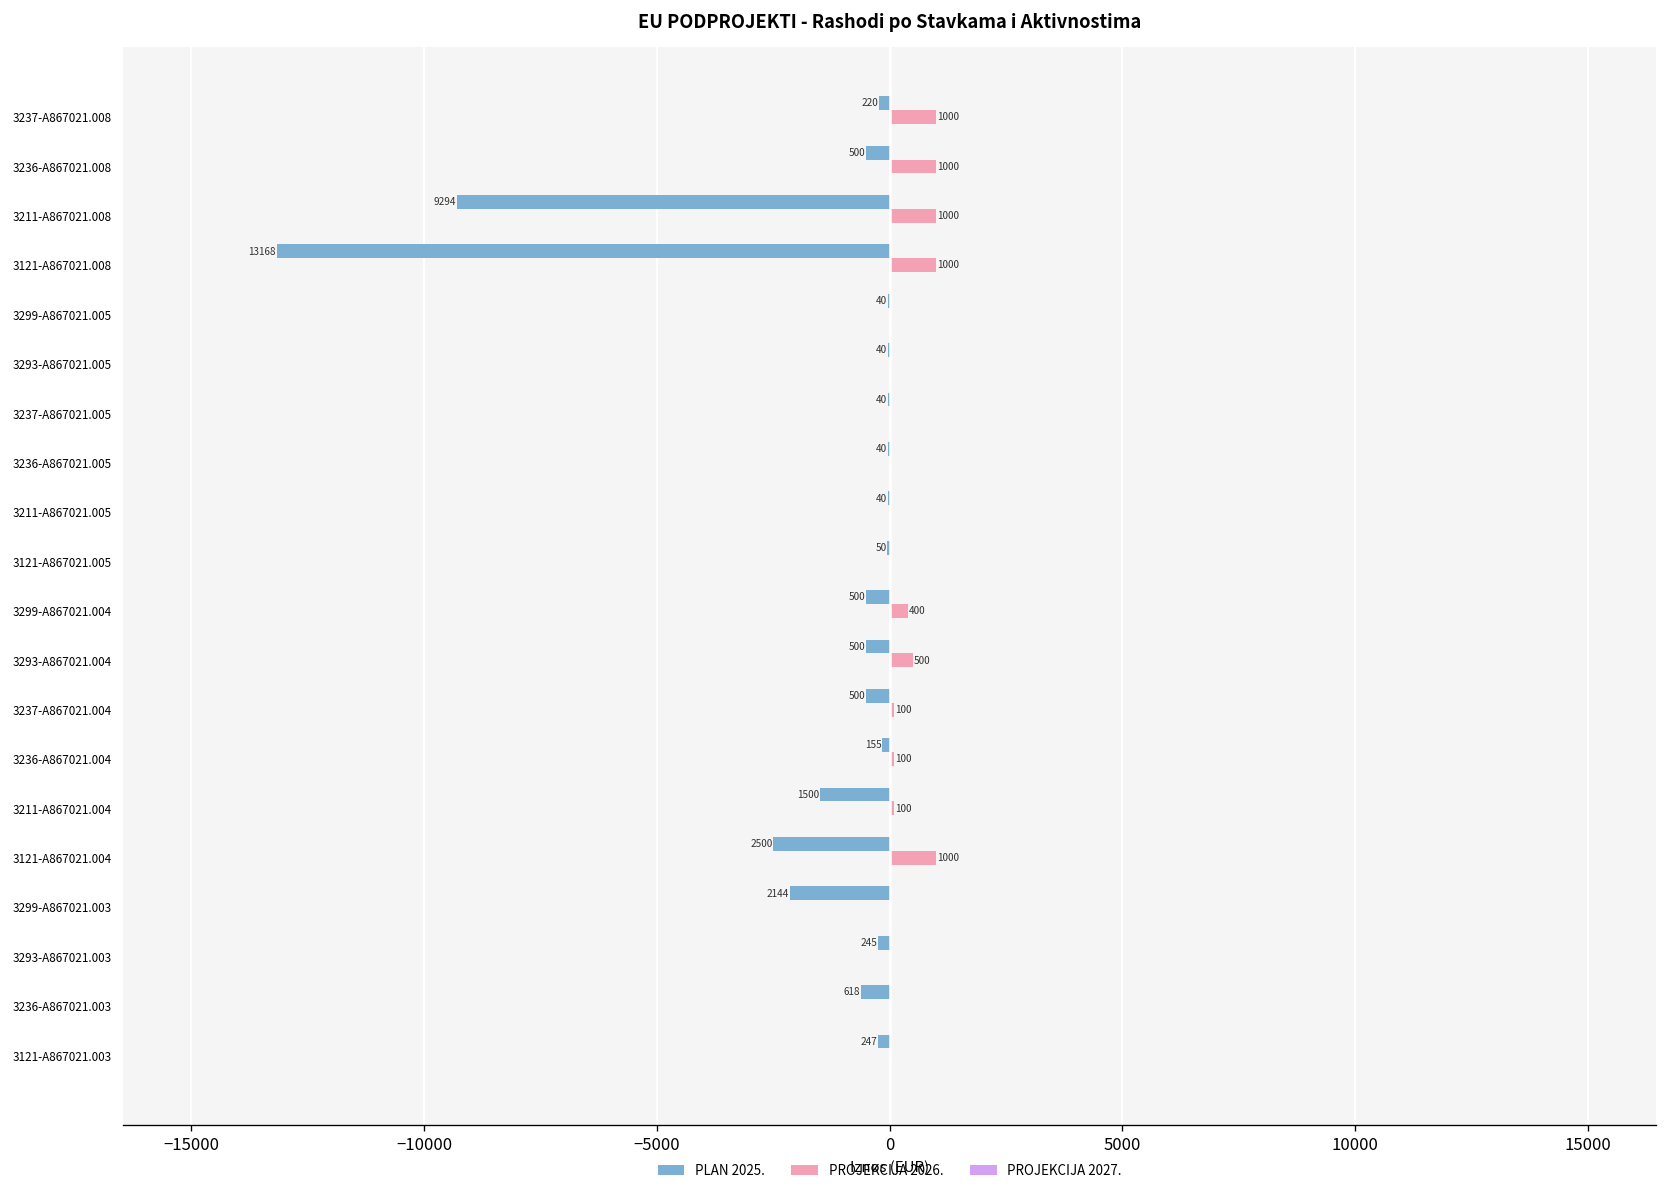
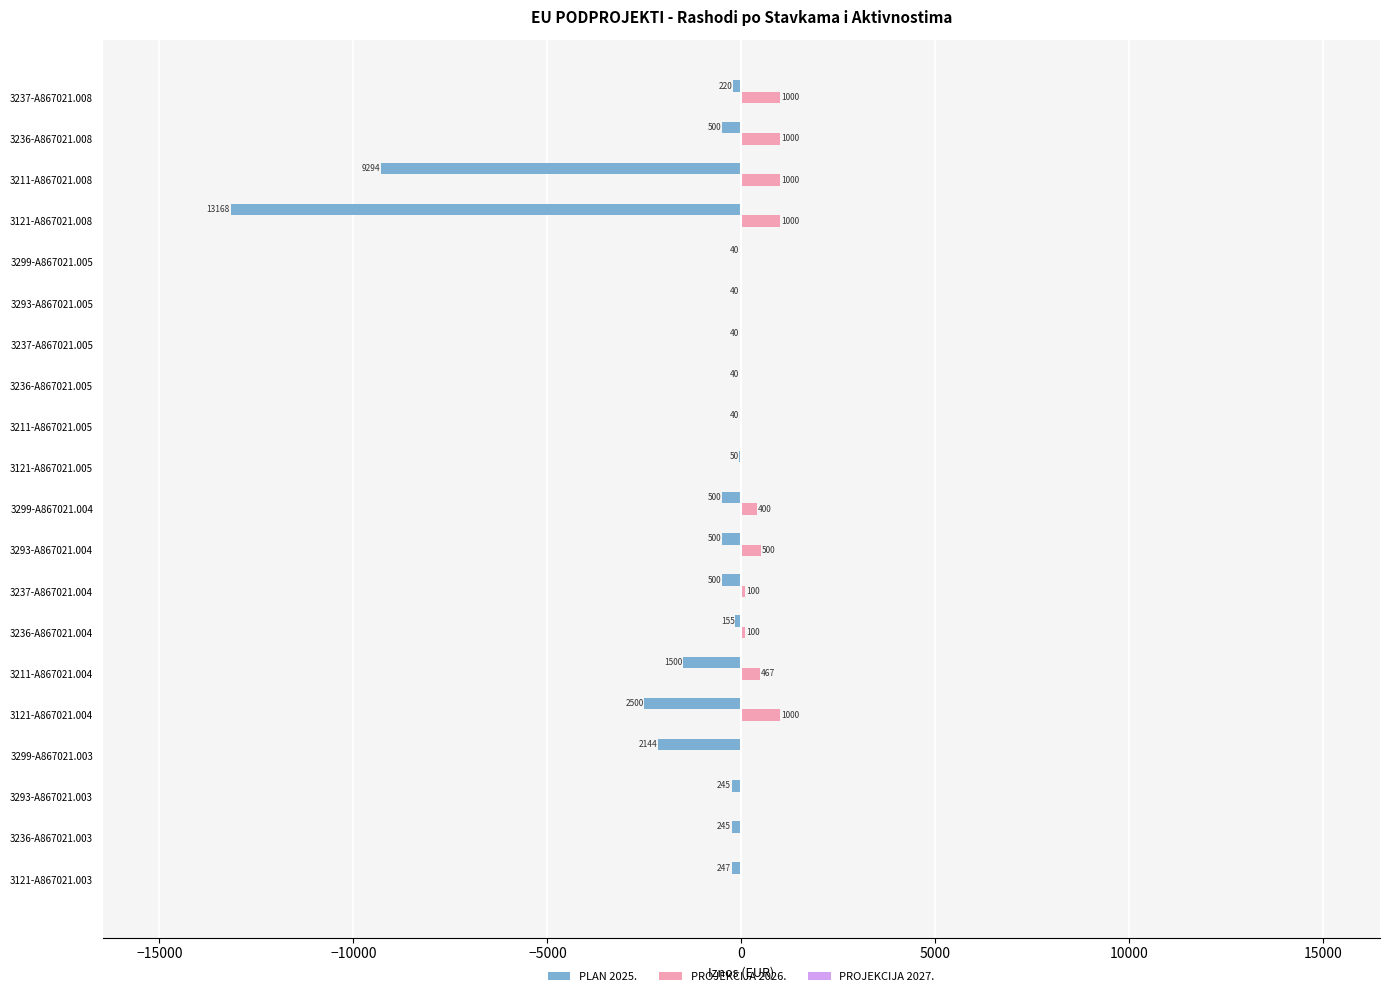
  {
    "PLAN 2025.": {
-     "3236-A867021.003": 618
+     "3236-A867021.003": 245
    },
    "PROJEKCIJA 2026.": {
      "3237-A867021.008": 1000,
      "3236-A867021.008": 1000,
      "3211-A867021.008": 1000,
      "3121-A867021.008": 1000,
      "3299-A867021.004": 400,
      "3293-A867021.004": 500,
      "3237-A867021.004": 100,
      "3236-A867021.004": 100,
-     "3211-A867021.004": 100,
+     "3211-A867021.004": 467,
      "3121-A867021.004": 1000
    },
    "PROJEKCIJA 2027.": {
      "3237-A867021.008": 0,
      "3236-A867021.008": 0,
      "3211-A867021.008": 0,
      "3121-A867021.008": 0,
      "3299-A867021.005": 0,
      "3293-A867021.005": 0,
      "3237-A867021.005": 0,
      "3236-A867021.005": 0,
      "3211-A867021.005": 0,
      "3121-A867021.005": 0,
      "3299-A867021.004": 0,
      "3293-A867021.004": 0,
      "3237-A867021.004": 0,
      "3236-A867021.004": 0,
      "3211-A867021.004": 0,
      "3121-A867021.004": 0,
      "3299-A867021.003": 0,
      "3293-A867021.003": 0,
      "3236-A867021.003": 0,
      "3121-A867021.003": 0
    }
  }
